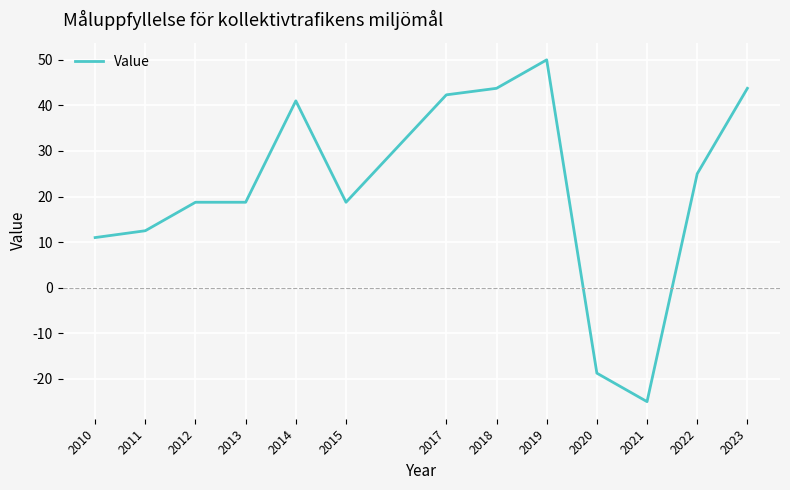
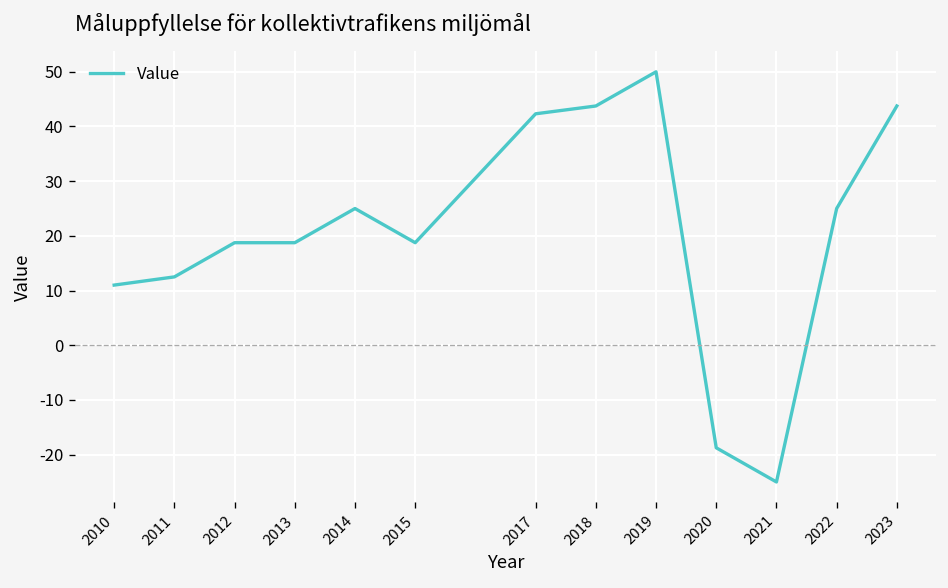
  {
    "2010": 11,
    "2011": 13,
    "2012": 19,
    "2013": 19,
-   "2014": 41,
+   "2014": 25,
    "2015": 19,
    "2017": 42,
    "2018": 44,
    "2019": 50,
    "2020": -19,
    "2021": -25,
    "2022": 25,
    "2023": 44
  }
